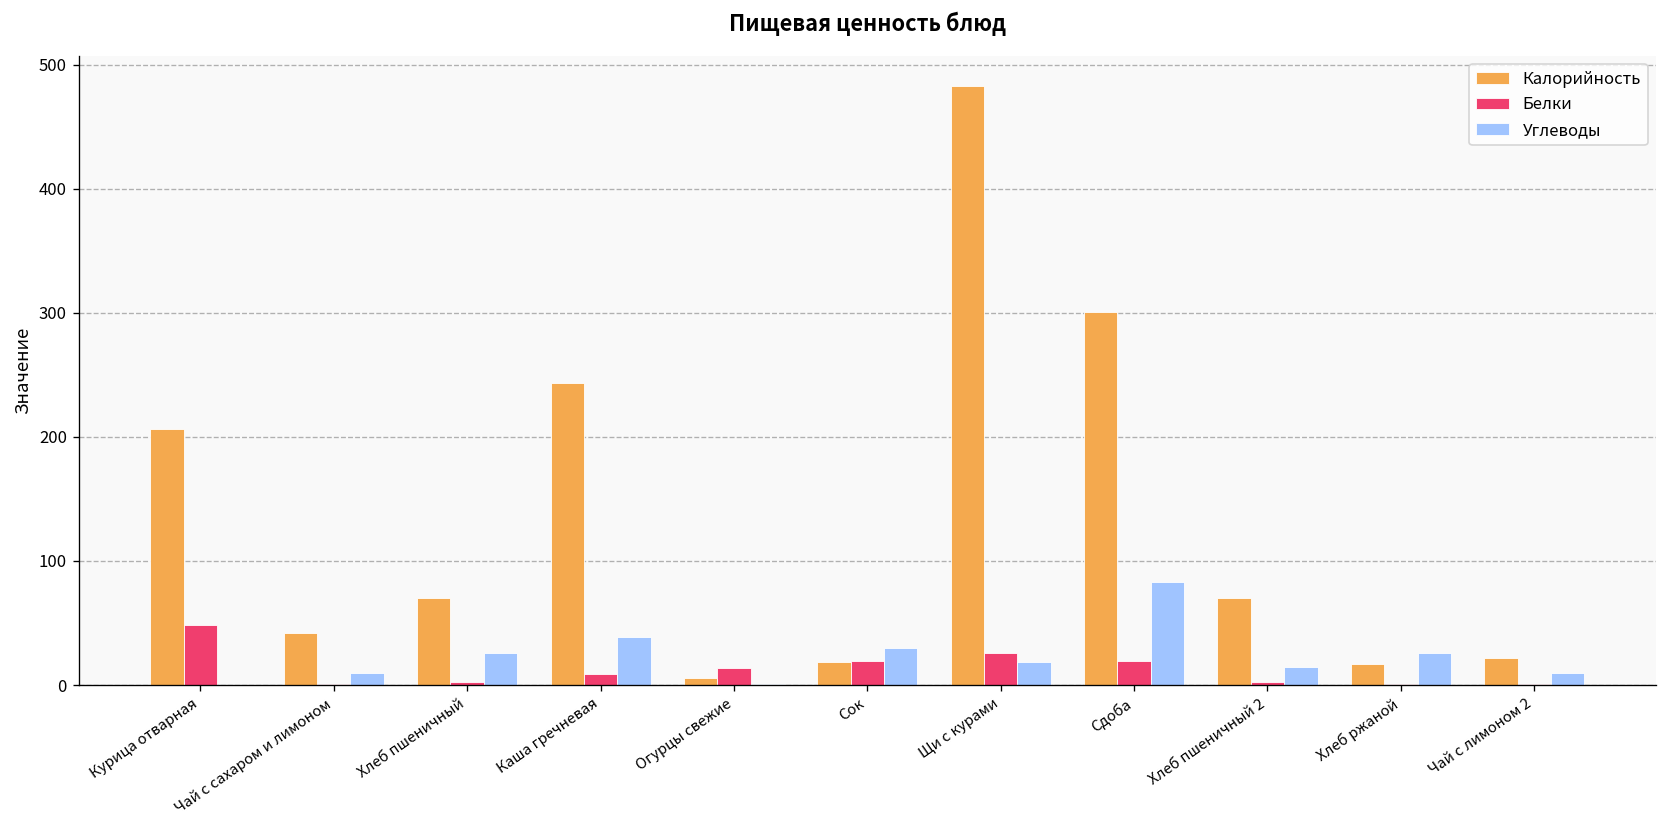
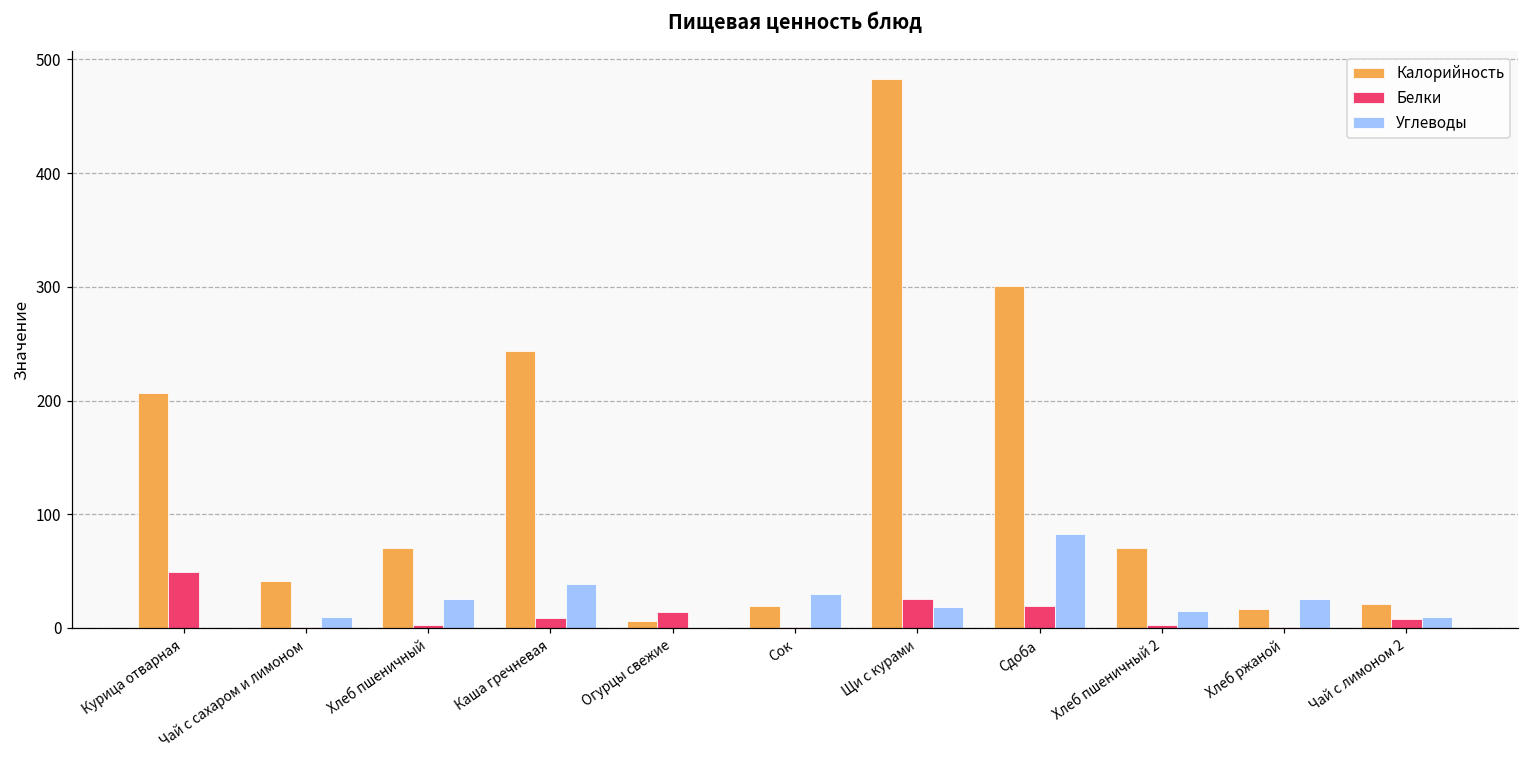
  {
    "Калорийность": {
      "Курица отварная": 207,
      "Чай с сахаром и лимоном": 42,
      "Хлеб пшеничный": 70,
      "Каша гречневая": 244,
      "Огурцы свежие": 6,
      "Сок": 19,
      "Щи с курами": 483,
      "Сдоба": 301,
      "Хлеб пшеничный 2": 70,
      "Хлеб ржаной": 17,
      "Чай с лимоном 2": 21
    },
    "Белки": {
      "Курица отварная": 49,
      "Каша гречневая": 9,
      "Огурцы свежие": 14,
-     "Сок": 19,
+     "Сок": 1,
      "Щи с курами": 26,
      "Сдоба": 19,
-     "Чай с лимоном 2": 1
+     "Чай с лимоном 2": 8
    },
    "Углеводы": {
      "Курица отварная": 0,
      "Чай с сахаром и лимоном": 10,
      "Хлеб пшеничный": 26,
      "Каша гречневая": 39,
      "Сок": 30,
      "Щи с курами": 18,
      "Сдоба": 83,
      "Хлеб пшеничный 2": 14,
      "Хлеб ржаной": 26,
      "Чай с лимоном 2": 10
    }
  }
